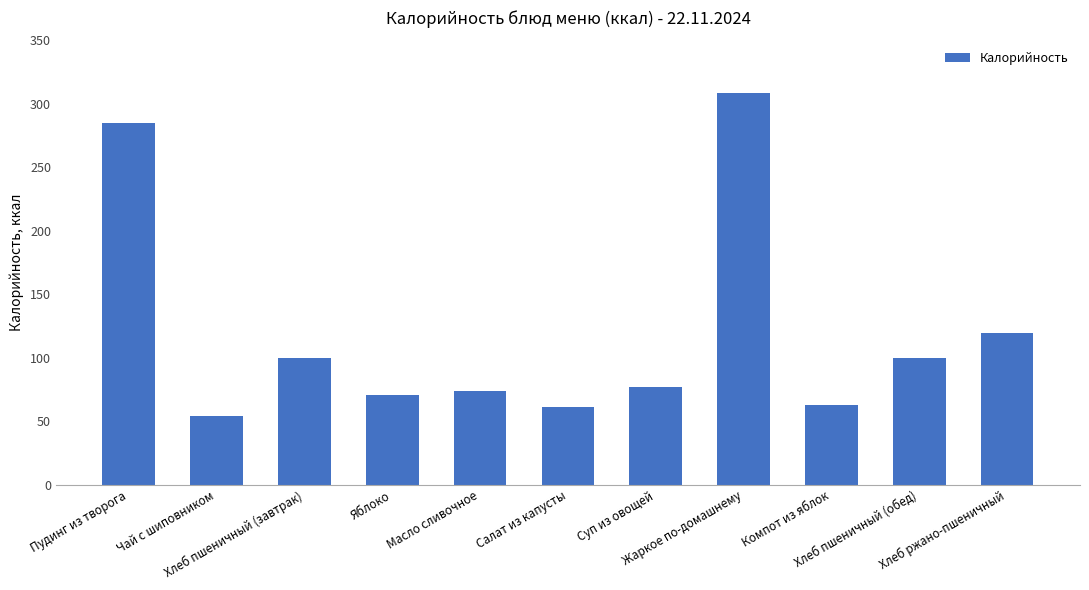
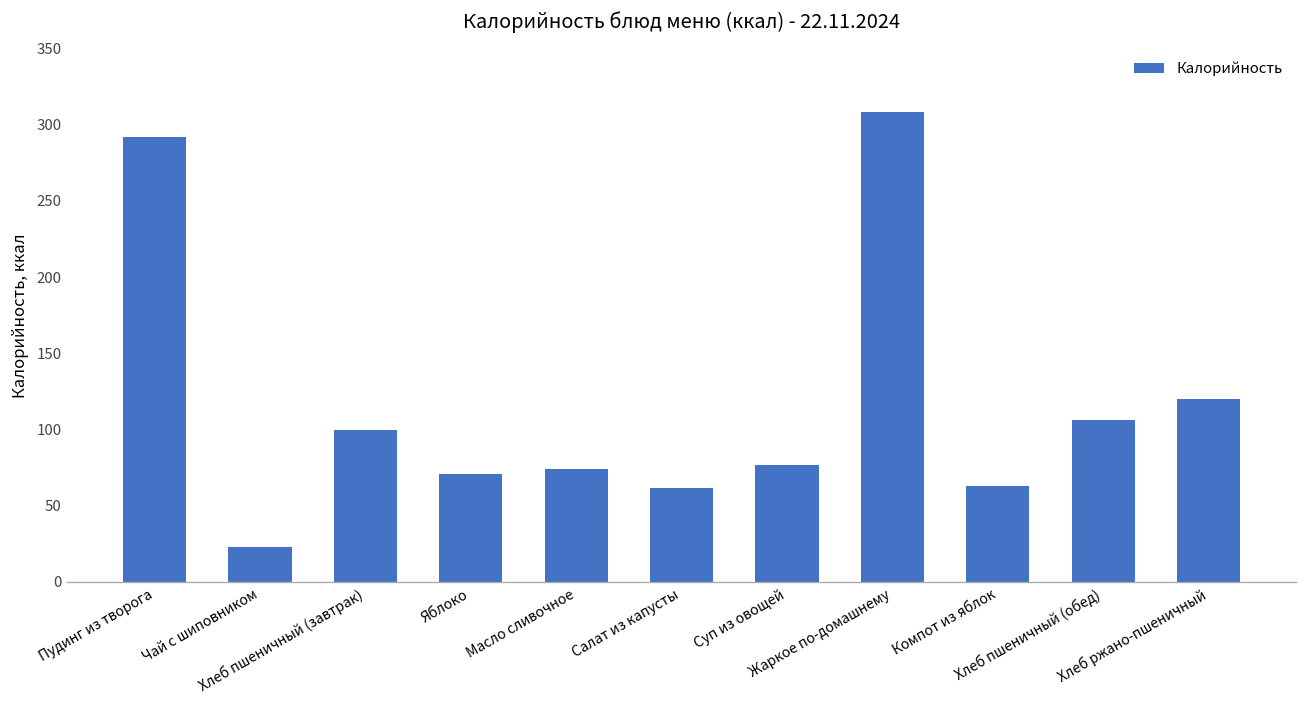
  {
-   "Пудинг из творога": 285,
-   "Чай с шиповником": 54,
+   "Пудинг из творога": 292,
+   "Чай с шиповником": 23,
    "Хлеб пшеничный (завтрак)": 100,
    "Яблоко": 71,
    "Масло сливочное": 74,
    "Салат из капусты": 62,
    "Суп из овощей": 77,
    "Жаркое по-домашнему": 308,
    "Компот из яблок": 63,
-   "Хлеб пшеничный (обед)": 100,
+   "Хлеб пшеничный (обед)": 106,
    "Хлеб ржано-пшеничный": 120
  }
